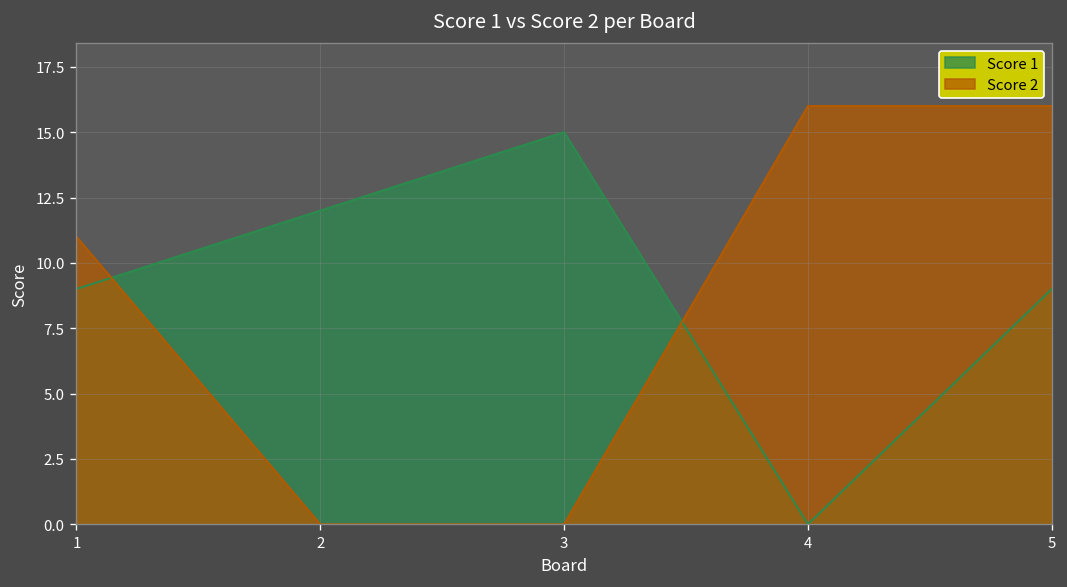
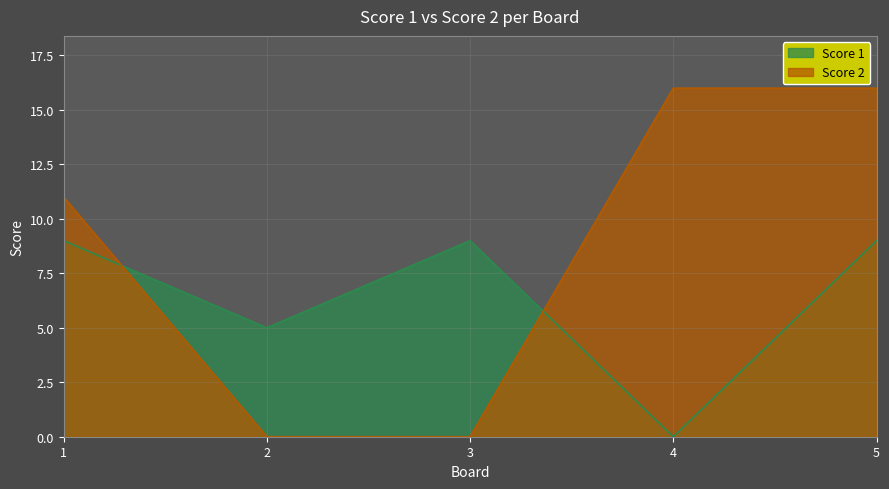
  {
    "Score 1": {
      "1": 9,
-     "2": 12,
-     "3": 15,
+     "2": 5,
+     "3": 9,
      "4": 0,
      "5": 9
    },
    "Score 2": {
      "1": 11,
      "2": 0,
      "3": 0,
      "4": 16,
      "5": 16
    }
  }
